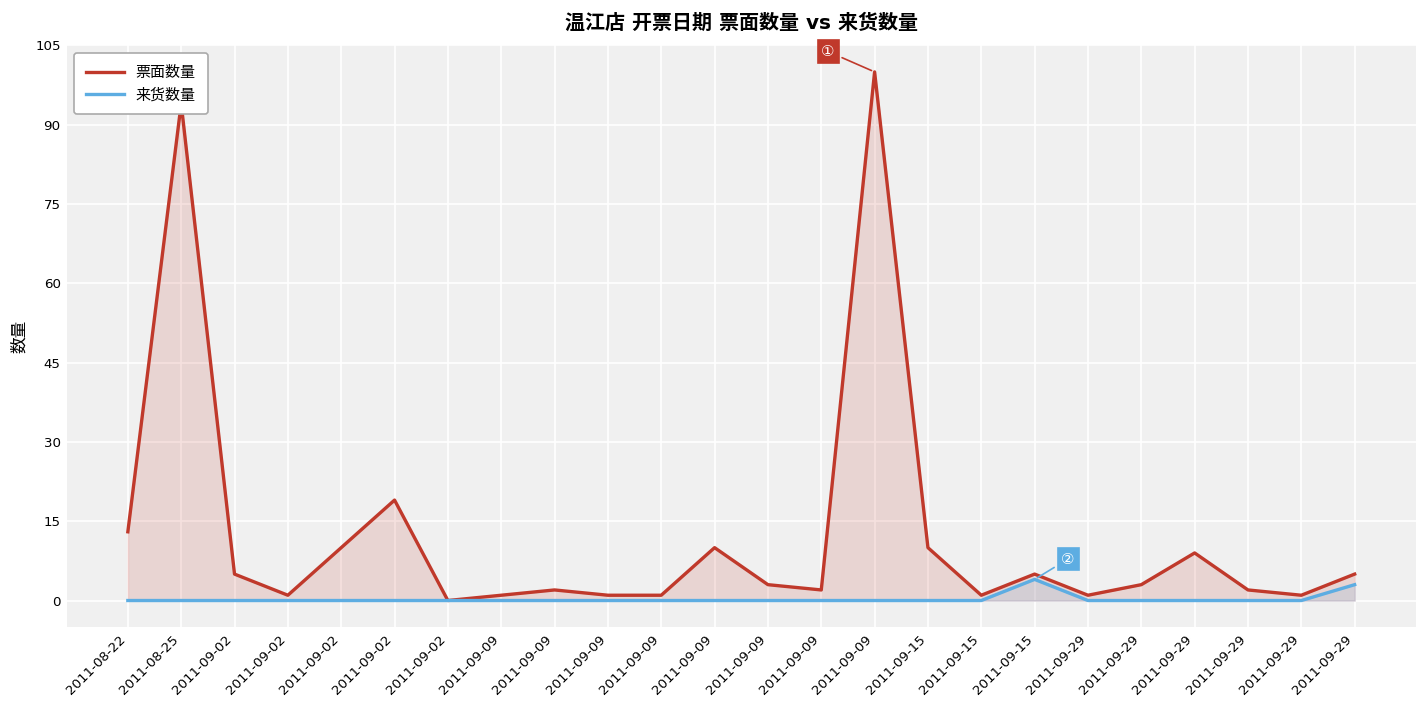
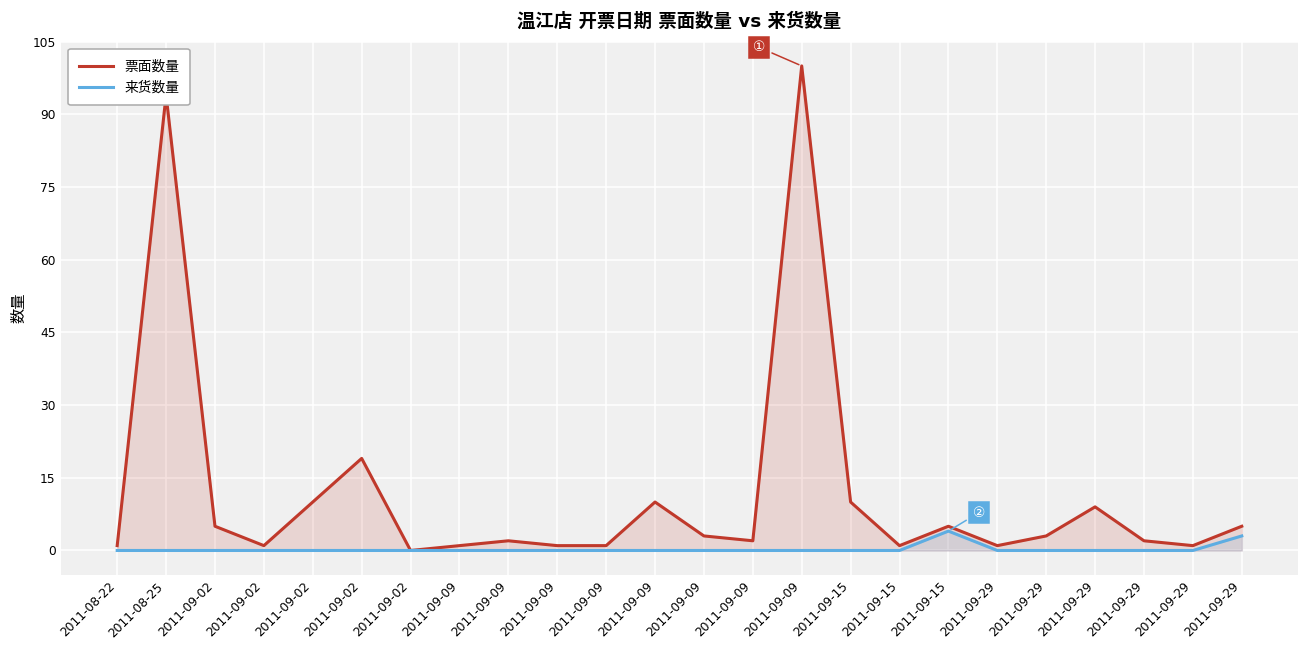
  {
    "票面数量": {
-     "2011-08-22": 13
+     "2011-08-22": 1
    },
    "来货数量": {
      "2011-08-22": 0,
      "2011-08-25": 0
    }
  }
